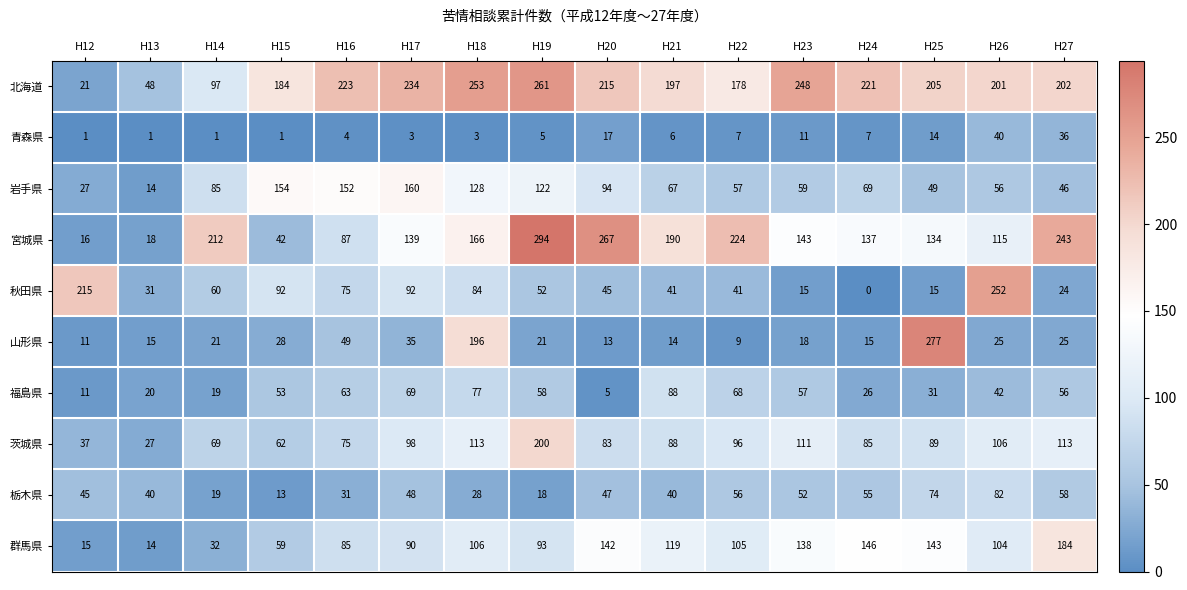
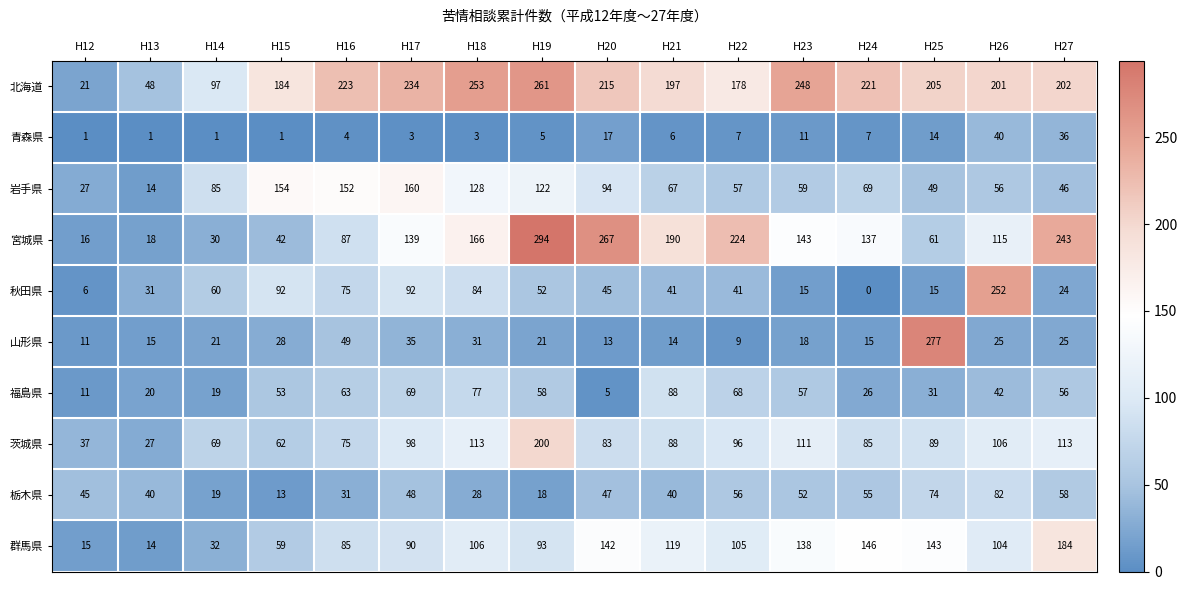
  {
    "北海道": {
      "H12": 21,
      "H13": 48,
      "H14": 97,
      "H15": 184,
      "H16": 223,
      "H17": 234,
      "H18": 253,
      "H19": 261,
      "H20": 215,
      "H21": 197,
      "H22": 178,
      "H23": 248,
      "H24": 221,
      "H25": 205,
      "H26": 201,
      "H27": 202
    },
    "青森県": {
      "H12": 1,
      "H13": 1,
      "H14": 1,
      "H15": 1,
      "H16": 4,
      "H17": 3,
      "H18": 3,
      "H19": 5,
      "H20": 17,
      "H21": 6,
      "H22": 7,
      "H23": 11,
      "H24": 7,
      "H25": 14,
      "H26": 40,
      "H27": 36
    },
    "岩手県": {
      "H12": 27,
      "H13": 14,
      "H14": 85,
      "H15": 154,
      "H16": 152,
      "H17": 160,
      "H18": 128,
      "H19": 122,
      "H20": 94,
      "H21": 67,
      "H22": 57,
      "H23": 59,
      "H24": 69,
      "H25": 49,
      "H26": 56,
      "H27": 46
    },
    "宮城県": {
      "H12": 16,
      "H13": 18,
-     "H14": 212,
+     "H14": 30,
      "H15": 42,
      "H16": 87,
      "H17": 139,
      "H18": 166,
      "H19": 294,
      "H20": 267,
      "H21": 190,
      "H22": 224,
      "H23": 143,
      "H24": 137,
-     "H25": 134,
+     "H25": 61,
      "H26": 115,
      "H27": 243
    },
    "秋田県": {
-     "H12": 215,
+     "H12": 6,
      "H13": 31,
      "H14": 60,
      "H15": 92,
      "H16": 75,
      "H17": 92,
      "H18": 84,
      "H19": 52,
      "H20": 45,
      "H21": 41,
      "H22": 41,
      "H23": 15,
      "H24": 0,
      "H25": 15,
      "H26": 252,
      "H27": 24
    },
    "山形県": {
      "H12": 11,
      "H13": 15,
      "H14": 21,
      "H15": 28,
      "H16": 49,
      "H17": 35,
-     "H18": 196,
+     "H18": 31,
      "H19": 21,
      "H20": 13,
      "H21": 14,
      "H22": 9,
      "H23": 18,
      "H24": 15,
      "H25": 277,
      "H26": 25,
      "H27": 25
    },
    "福島県": {
      "H12": 11,
      "H13": 20,
      "H14": 19,
      "H15": 53,
      "H16": 63,
      "H17": 69,
      "H18": 77,
      "H19": 58,
      "H20": 5,
      "H21": 88,
      "H22": 68,
      "H23": 57,
      "H24": 26,
      "H25": 31,
      "H26": 42,
      "H27": 56
    },
    "茨城県": {
      "H12": 37,
      "H13": 27,
      "H14": 69,
      "H15": 62,
      "H16": 75,
      "H17": 98,
      "H18": 113,
      "H19": 200,
      "H20": 83,
      "H21": 88,
      "H22": 96,
      "H23": 111,
      "H24": 85,
      "H25": 89,
      "H26": 106,
      "H27": 113
    },
    "栃木県": {
      "H12": 45,
      "H13": 40,
      "H14": 19,
      "H15": 13,
      "H16": 31,
      "H17": 48,
      "H18": 28,
      "H19": 18,
      "H20": 47,
      "H21": 40,
      "H22": 56,
      "H23": 52,
      "H24": 55,
      "H25": 74,
      "H26": 82,
      "H27": 58
    },
    "群馬県": {
      "H12": 15,
      "H13": 14,
      "H14": 32,
      "H15": 59,
      "H16": 85,
      "H17": 90,
      "H18": 106,
      "H19": 93,
      "H20": 142,
      "H21": 119,
      "H22": 105,
      "H23": 138,
      "H24": 146,
      "H25": 143,
      "H26": 104,
      "H27": 184
    }
  }
